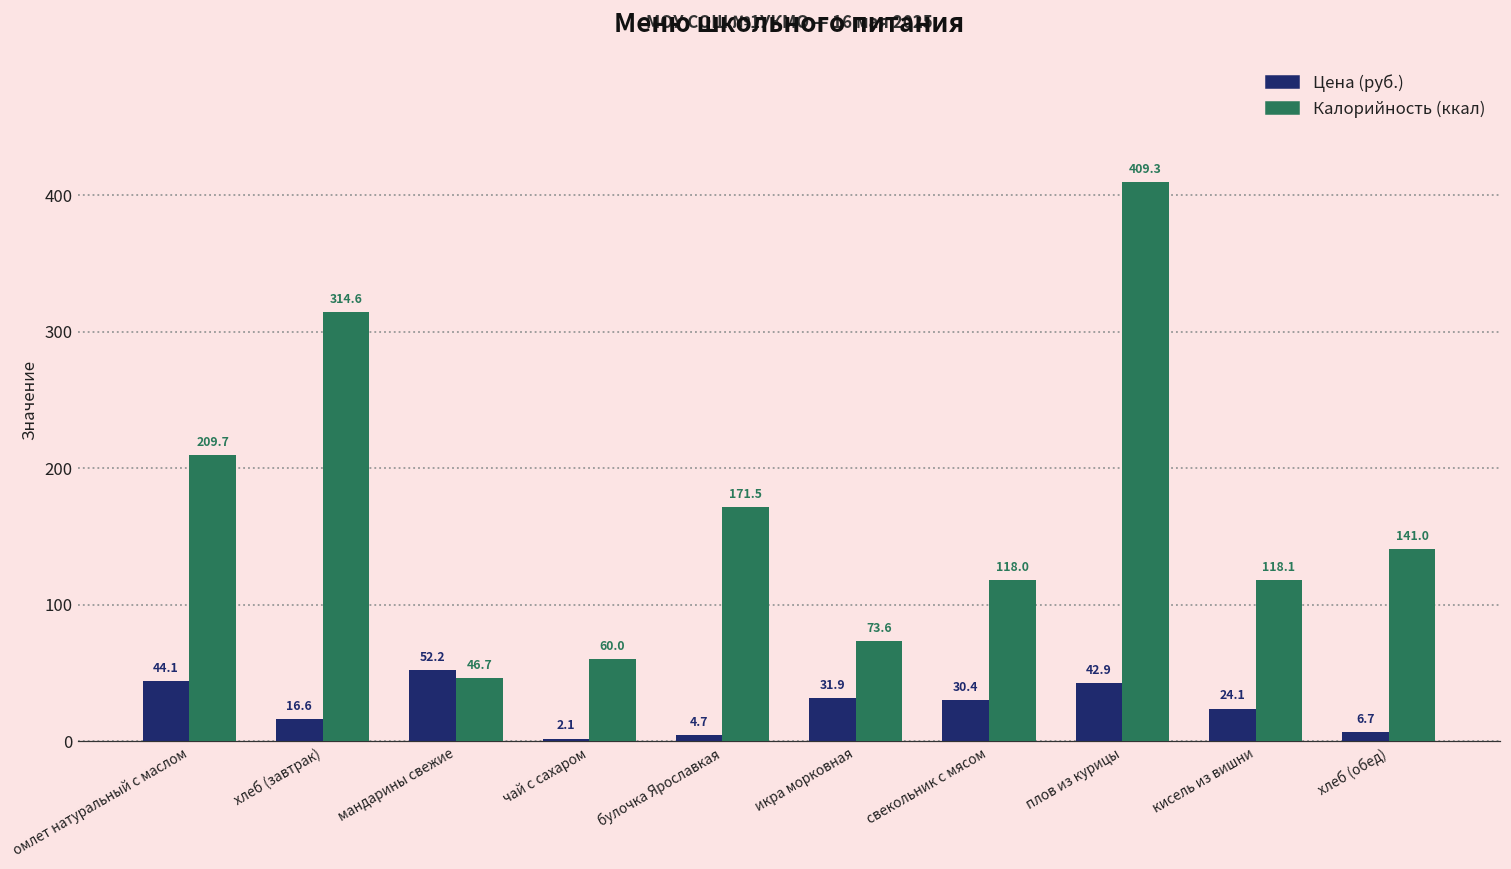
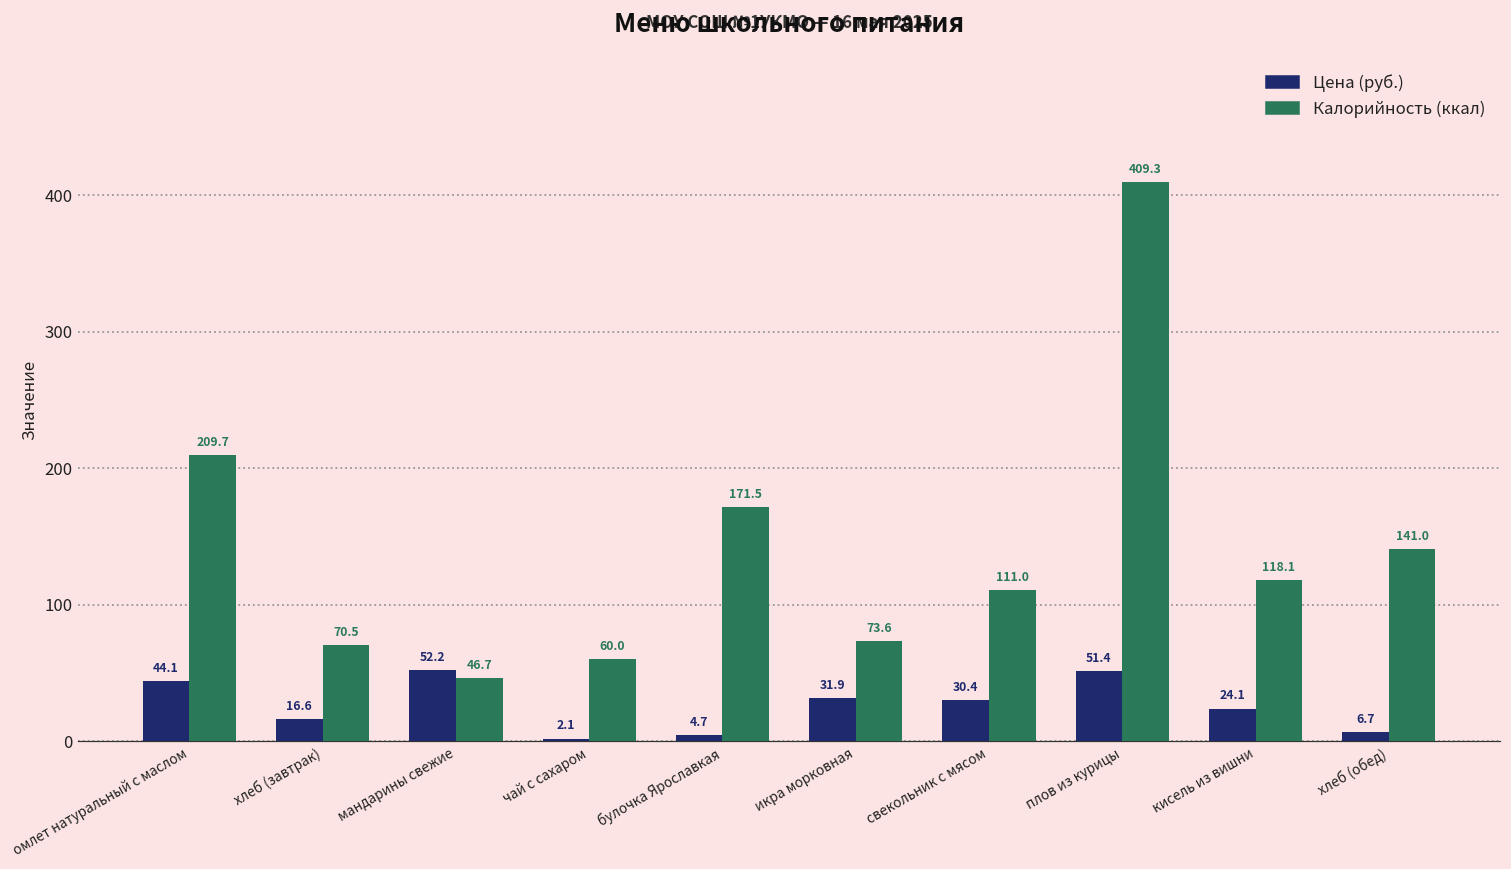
  {
    "Цена (руб.)": {
      "омлет натуральный с маслом": 44.1,
      "хлеб (завтрак)": 16.6,
      "мандарины свежие": 52.2,
      "чай с сахаром": 2.1,
      "булочка Ярославкая": 4.7,
      "икра морковная": 31.9,
      "свекольник с мясом": 30.4,
-     "плов из курицы": 42.9,
+     "плов из курицы": 51.4,
      "кисель из вишни": 24.1,
      "хлеб (обед)": 6.7
    },
    "Калорийность (ккал)": {
      "омлет натуральный с маслом": 209.7,
-     "хлеб (завтрак)": 314.6,
+     "хлеб (завтрак)": 70.5,
      "мандарины свежие": 46.7,
      "чай с сахаром": 60.0,
      "булочка Ярославкая": 171.5,
      "икра морковная": 73.6,
-     "свекольник с мясом": 118.0,
+     "свекольник с мясом": 111.0,
      "плов из курицы": 409.3,
      "кисель из вишни": 118.1,
      "хлеб (обед)": 141.0
    }
  }
